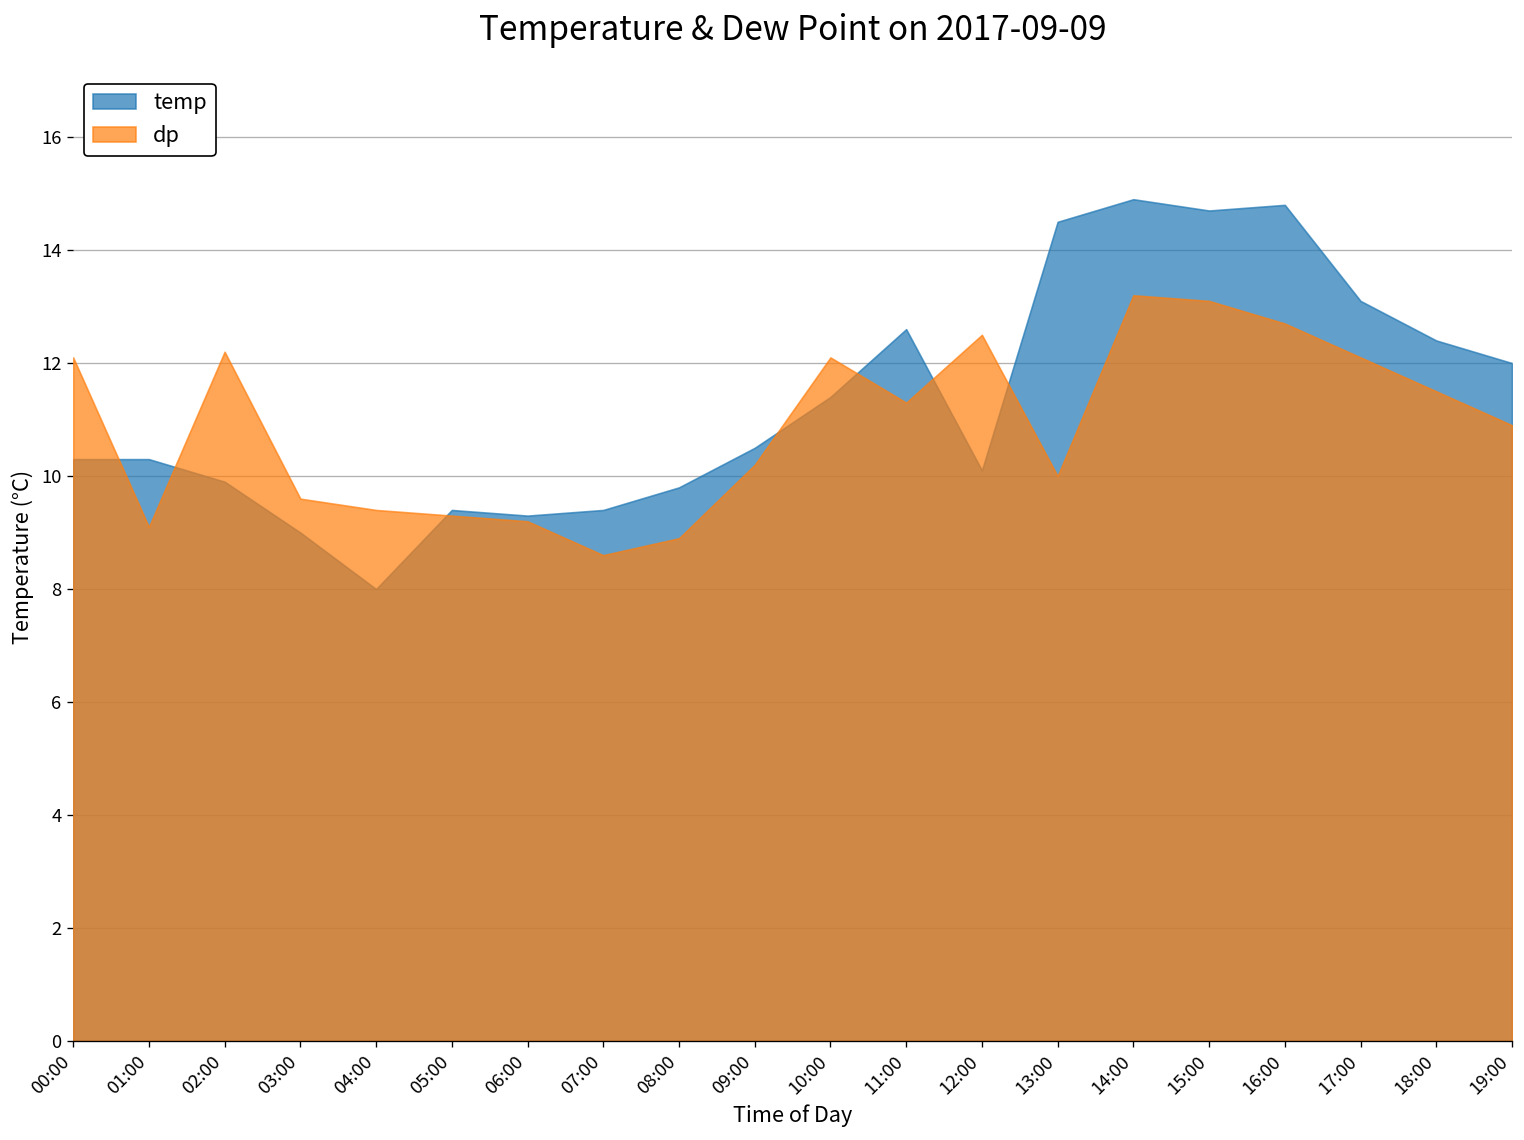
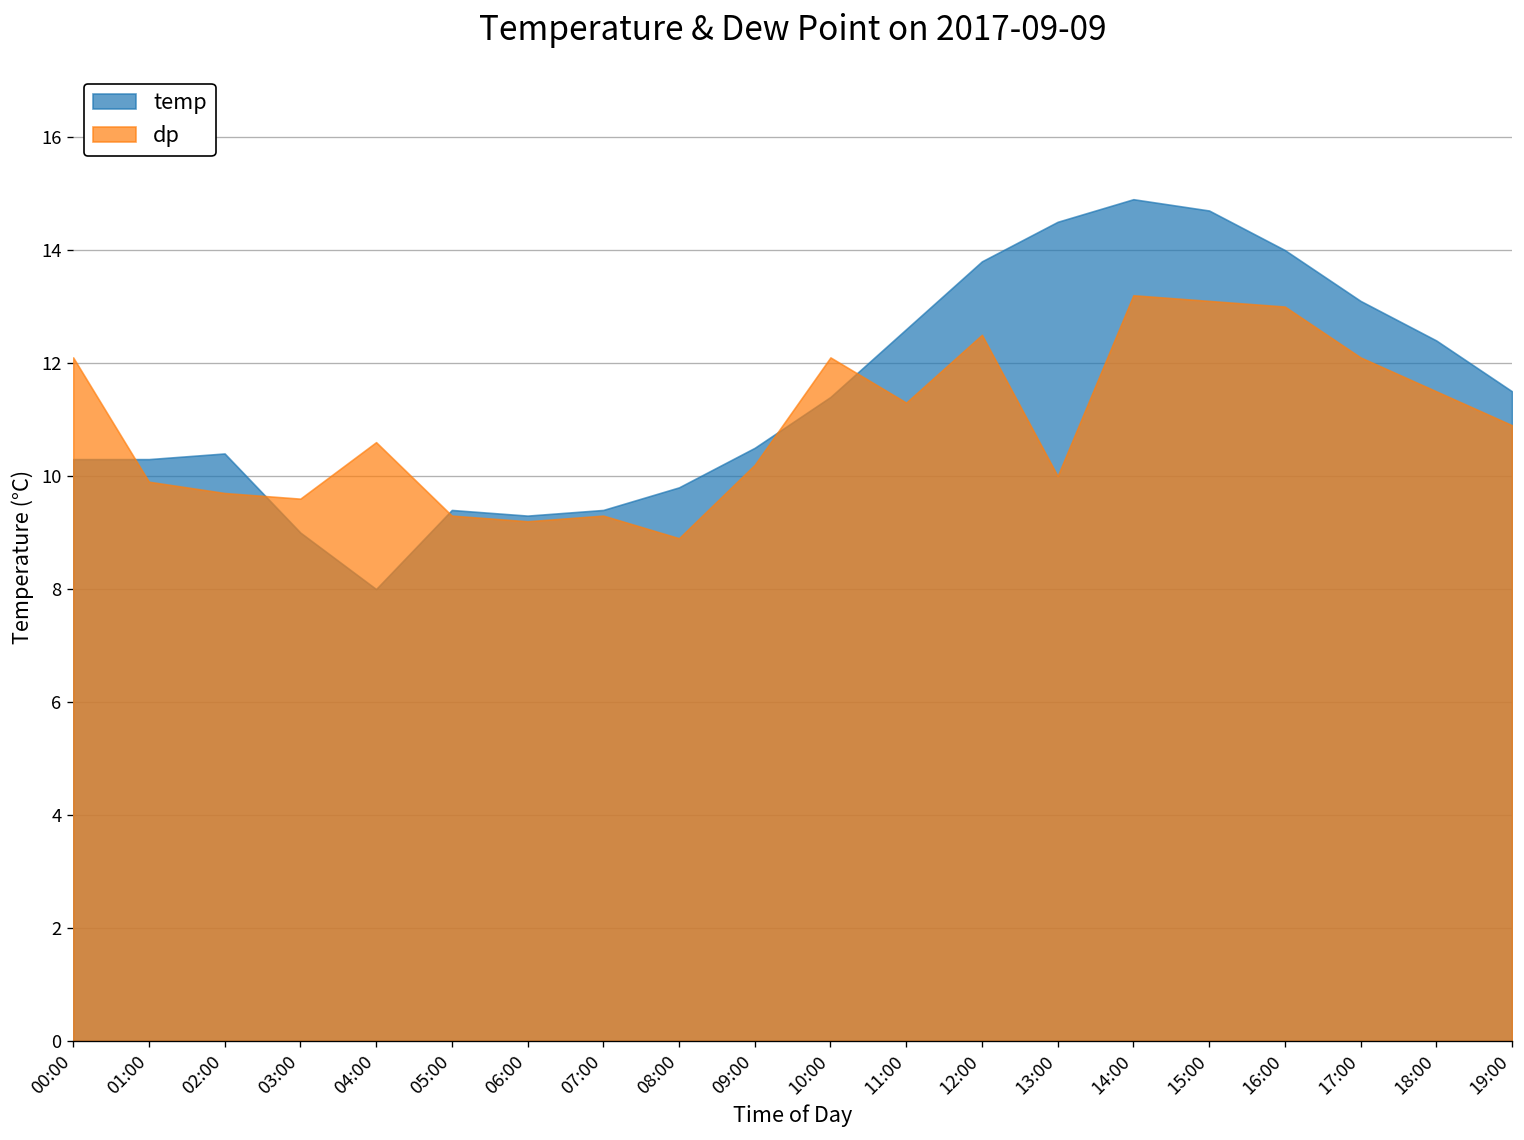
  {
    "temp": {
      "00:00": 10.3,
      "01:00": 10.3,
-     "02:00": 9.9,
+     "02:00": 10.4,
      "03:00": 9.0,
      "04:00": 8.0,
      "05:00": 9.4,
      "06:00": 9.3,
      "07:00": 9.4,
      "08:00": 9.8,
      "09:00": 10.5,
      "10:00": 11.4,
      "11:00": 12.6,
-     "12:00": 10.1,
+     "12:00": 13.8,
      "13:00": 14.5,
      "14:00": 14.9,
      "15:00": 14.7,
-     "16:00": 14.8,
+     "16:00": 14.0,
      "17:00": 13.1,
      "18:00": 12.4,
-     "19:00": 12.0
+     "19:00": 11.5
    },
    "dp": {
      "00:00": 12.1,
-     "01:00": 9.1,
-     "02:00": 12.2,
+     "01:00": 9.9,
+     "02:00": 9.7,
      "03:00": 9.6,
-     "04:00": 9.4,
+     "04:00": 10.6,
      "05:00": 9.3,
      "06:00": 9.2,
-     "07:00": 8.6,
+     "07:00": 9.3,
      "08:00": 8.9,
      "09:00": 10.2,
      "10:00": 12.1,
      "11:00": 11.3,
      "12:00": 12.5,
      "13:00": 10.0,
      "14:00": 13.2,
      "15:00": 13.1,
-     "16:00": 12.7,
+     "16:00": 13.0,
      "17:00": 12.1,
      "18:00": 11.5,
      "19:00": 10.9
    }
  }
